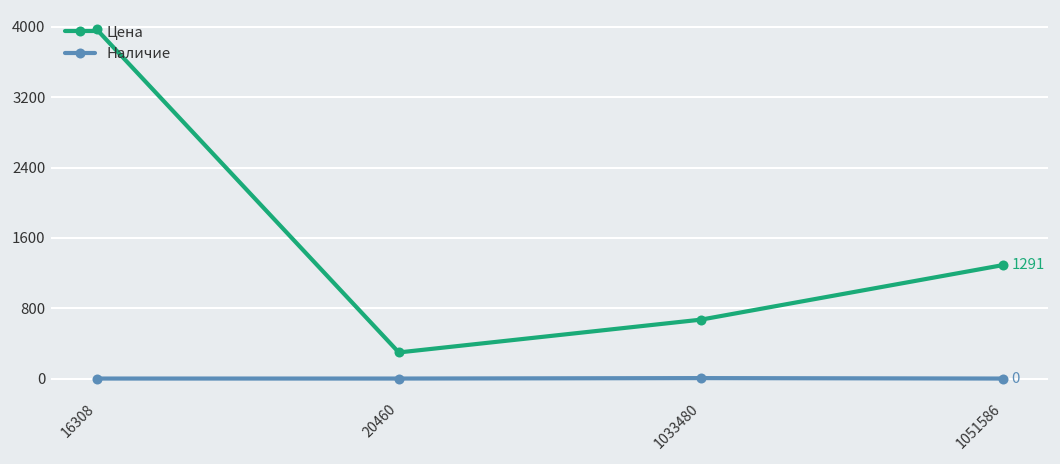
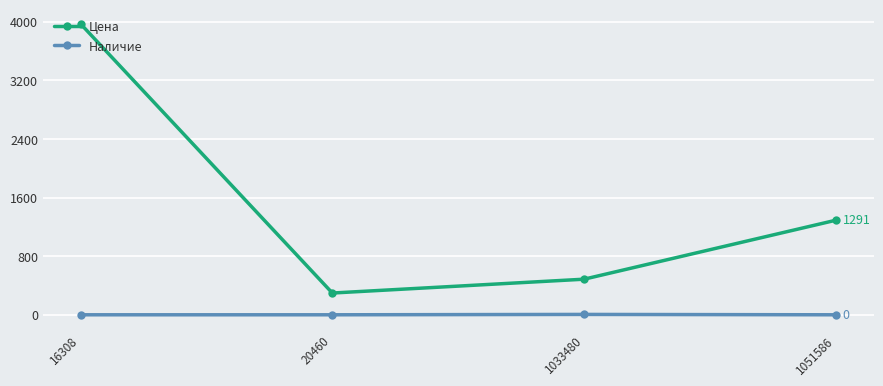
  {
    "Цена": {
      "16308": 4000,
      "20460": 300,
-     "1033480": 700
+     "1033480": 500
    },
    "Наличие": {
      "1051586": 0
    }
  }
